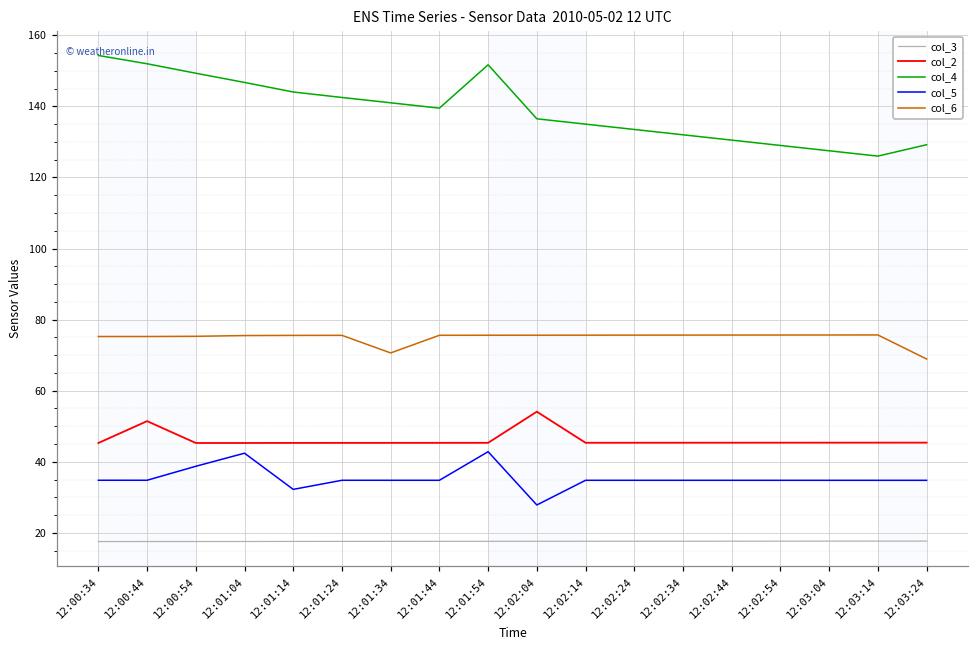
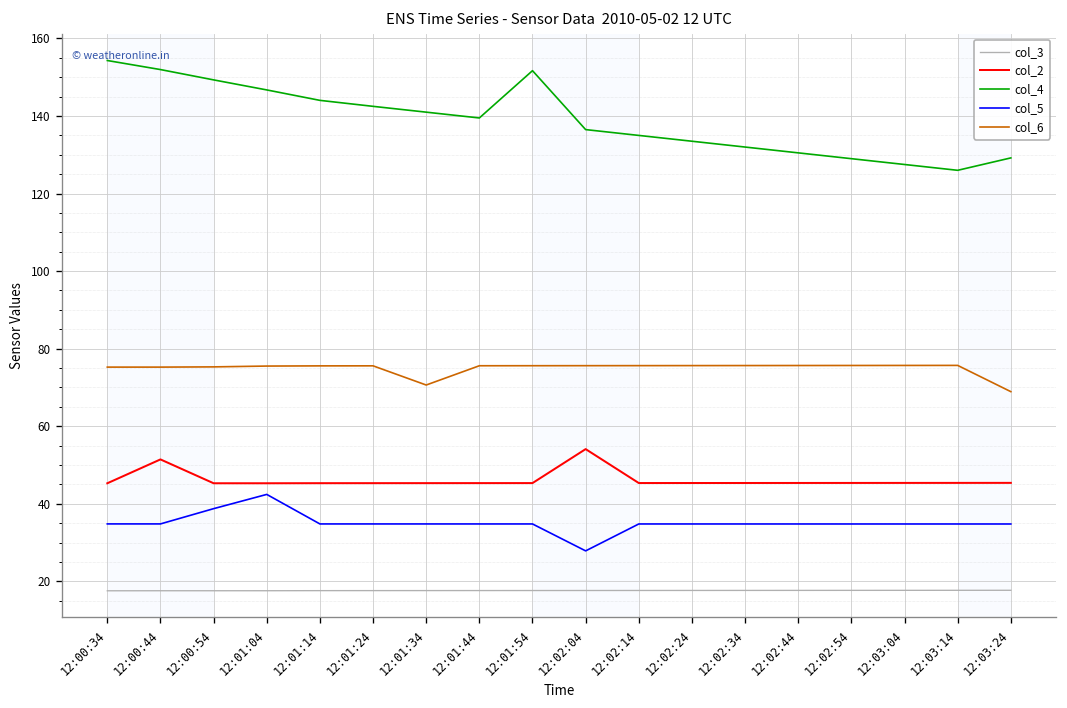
  {
    "col_3": {
      "12:00:34": 18,
      "12:00:44": 18,
      "12:00:54": 18,
      "12:01:04": 18,
      "12:01:14": 18,
      "12:01:24": 18,
      "12:01:34": 18,
      "12:01:44": 18,
      "12:01:54": 18,
      "12:02:04": 18,
      "12:02:14": 18,
      "12:02:24": 18,
      "12:02:34": 18,
      "12:02:44": 18,
      "12:02:54": 18,
      "12:03:04": 18,
      "12:03:14": 18,
      "12:03:24": 18
    },
    "col_2": {
      "12:00:34": 45,
      "12:00:44": 51,
      "12:00:54": 45,
      "12:01:04": 45,
      "12:01:14": 45,
      "12:01:24": 45,
      "12:01:34": 45,
      "12:01:44": 45,
      "12:01:54": 45,
      "12:02:04": 54,
      "12:02:14": 45,
      "12:02:24": 45,
      "12:02:34": 45,
      "12:02:44": 45,
      "12:02:54": 45,
      "12:03:04": 45,
      "12:03:14": 45,
      "12:03:24": 45
    },
    "col_4": {
      "12:00:34": 154,
      "12:00:44": 152,
      "12:00:54": 149,
      "12:01:04": 147,
      "12:01:14": 144,
      "12:01:24": 143,
      "12:01:34": 141,
      "12:01:44": 140,
      "12:01:54": 152,
      "12:02:04": 137,
      "12:02:14": 135,
      "12:02:24": 134,
      "12:02:34": 132,
      "12:02:44": 131,
      "12:02:54": 129,
      "12:03:04": 128,
      "12:03:14": 126,
      "12:03:24": 129
    },
    "col_5": {
      "12:00:34": 35,
      "12:00:44": 35,
      "12:00:54": 39,
      "12:01:04": 42,
-     "12:01:14": 32,
+     "12:01:14": 35,
      "12:01:24": 35,
      "12:01:34": 35,
      "12:01:44": 35,
-     "12:01:54": 43,
+     "12:01:54": 35,
      "12:02:04": 28,
      "12:02:14": 35,
      "12:02:24": 35,
      "12:02:34": 35,
      "12:02:44": 35,
      "12:02:54": 35,
      "12:03:04": 35,
      "12:03:14": 35,
      "12:03:24": 35
    },
    "col_6": {
      "12:00:34": 75,
      "12:00:44": 75,
      "12:00:54": 75,
      "12:01:04": 76,
      "12:01:14": 76,
      "12:01:24": 76,
      "12:01:34": 71,
      "12:01:44": 76,
      "12:01:54": 76,
      "12:02:04": 76,
      "12:02:14": 76,
      "12:02:24": 76,
      "12:02:34": 76,
      "12:02:44": 76,
      "12:02:54": 76,
      "12:03:04": 76,
      "12:03:14": 76,
      "12:03:24": 69
    }
  }
